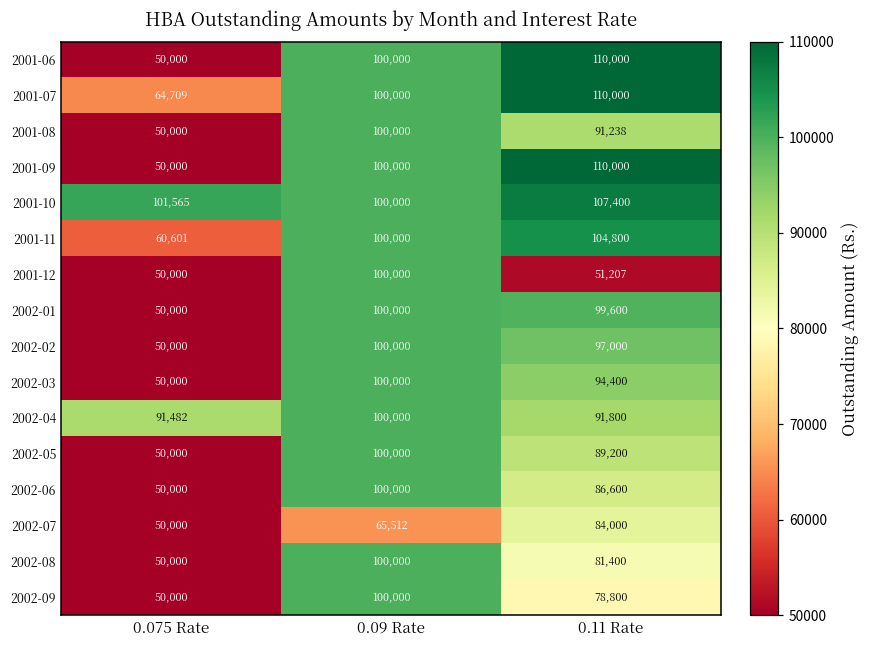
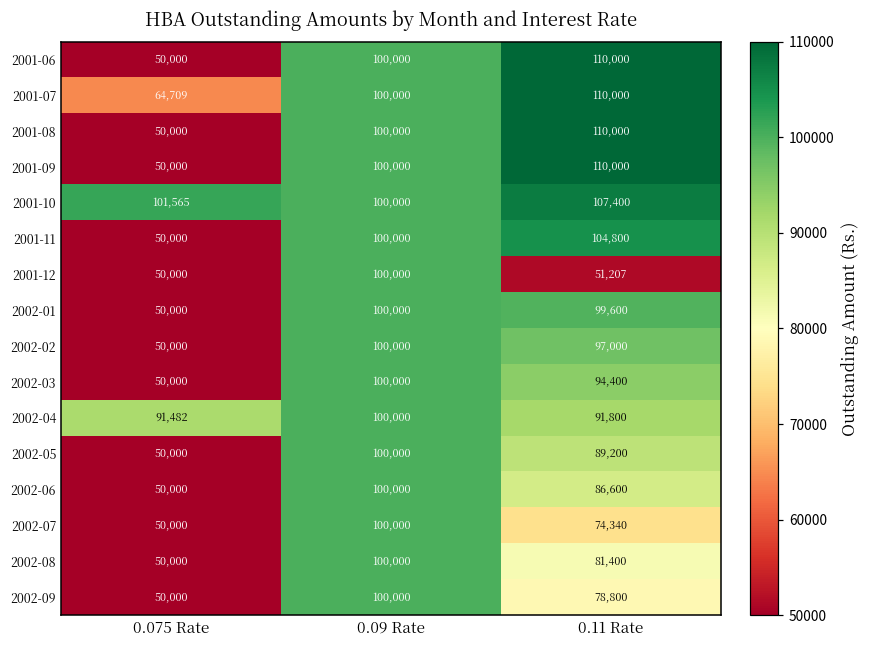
  {
    "2001-06": {
      "0.075 Rate": "50,000",
      "0.09 Rate": "100,000",
      "0.11 Rate": "110,000"
    },
    "2001-07": {
      "0.075 Rate": "64,709",
      "0.09 Rate": "100,000",
      "0.11 Rate": "110,000"
    },
    "2001-08": {
      "0.075 Rate": "50,000",
      "0.09 Rate": "100,000",
-     "0.11 Rate": "91,238"
+     "0.11 Rate": "110,000"
    },
    "2001-09": {
      "0.075 Rate": "50,000",
      "0.09 Rate": "100,000",
      "0.11 Rate": "110,000"
    },
    "2001-10": {
      "0.075 Rate": "101,565",
      "0.09 Rate": "100,000",
      "0.11 Rate": "107,400"
    },
    "2001-11": {
-     "0.075 Rate": "60,601",
+     "0.075 Rate": "50,000",
      "0.09 Rate": "100,000",
      "0.11 Rate": "104,800"
    },
    "2001-12": {
      "0.075 Rate": "50,000",
      "0.09 Rate": "100,000",
      "0.11 Rate": "51,207"
    },
    "2002-01": {
      "0.075 Rate": "50,000",
      "0.09 Rate": "100,000",
      "0.11 Rate": "99,600"
    },
    "2002-02": {
      "0.075 Rate": "50,000",
      "0.09 Rate": "100,000",
      "0.11 Rate": "97,000"
    },
    "2002-03": {
      "0.075 Rate": "50,000",
      "0.09 Rate": "100,000",
      "0.11 Rate": "94,400"
    },
    "2002-04": {
      "0.075 Rate": "91,482",
      "0.09 Rate": "100,000",
      "0.11 Rate": "91,800"
    },
    "2002-05": {
      "0.075 Rate": "50,000",
      "0.09 Rate": "100,000",
      "0.11 Rate": "89,200"
    },
    "2002-06": {
      "0.075 Rate": "50,000",
      "0.09 Rate": "100,000",
      "0.11 Rate": "86,600"
    },
    "2002-07": {
      "0.075 Rate": "50,000",
-     "0.09 Rate": "65,512",
-     "0.11 Rate": "84,000"
+     "0.09 Rate": "100,000",
+     "0.11 Rate": "74,340"
    },
    "2002-08": {
      "0.075 Rate": "50,000",
      "0.09 Rate": "100,000",
      "0.11 Rate": "81,400"
    },
    "2002-09": {
      "0.075 Rate": "50,000",
      "0.09 Rate": "100,000",
      "0.11 Rate": "78,800"
    }
  }
